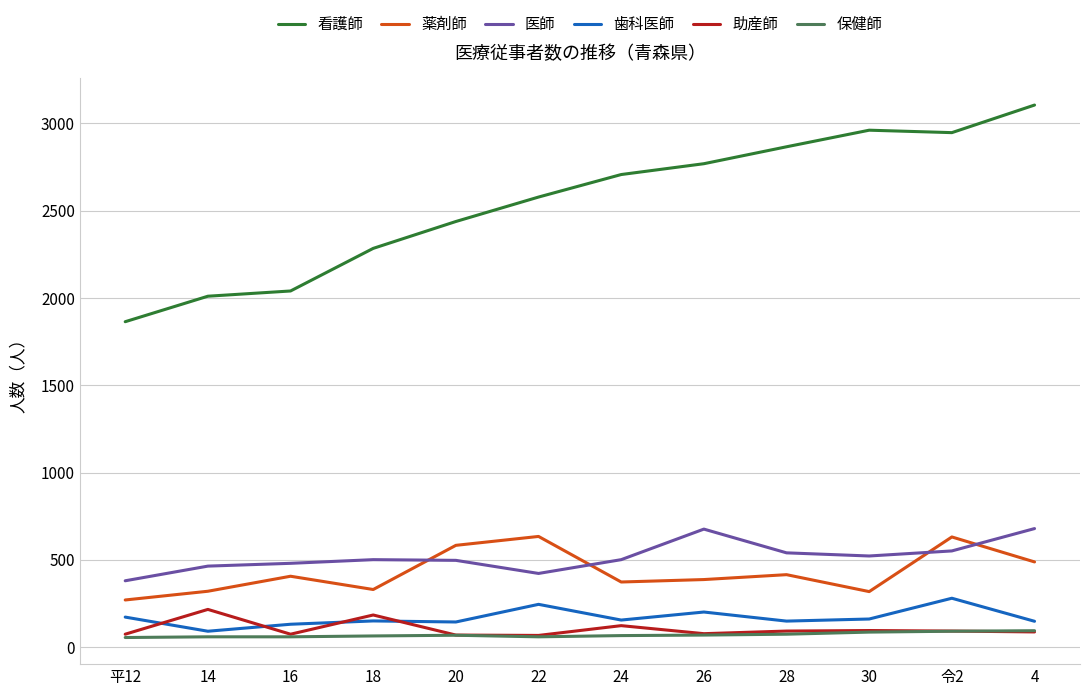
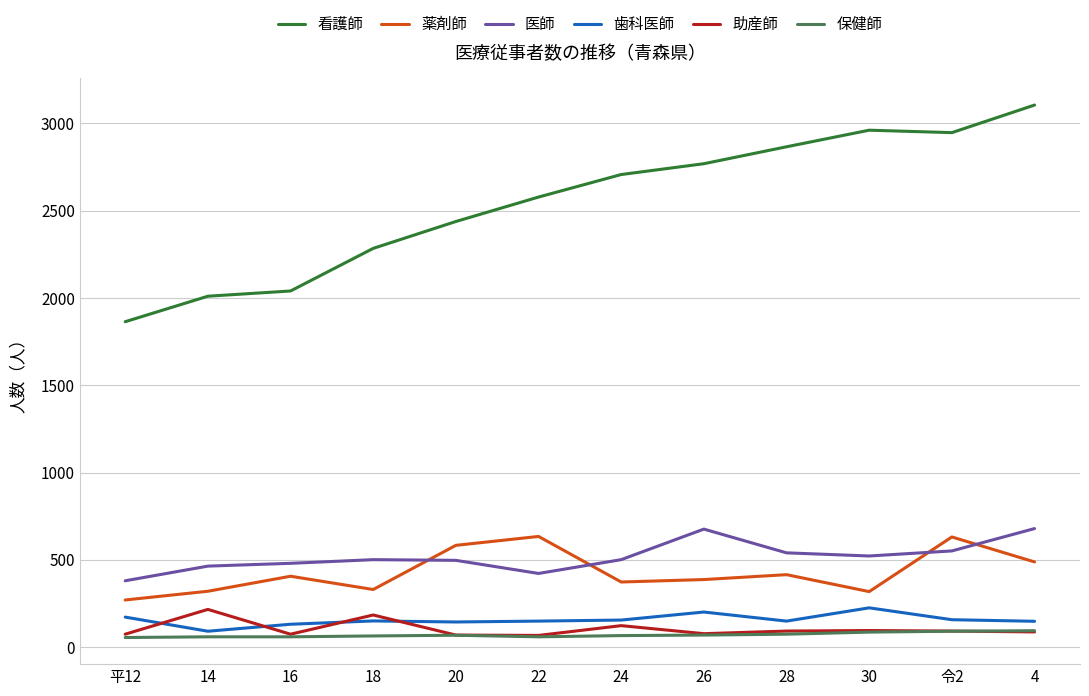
  {
    "薬剤師": {
      "平12": 270,
      "14": 320,
      "16": 410,
      "18": 330,
      "20": 580,
      "22": 630,
      "24": 370,
      "26": 390,
      "28": 420,
      "30": 320,
      "令2": 630,
      "4": 490
    },
    "医師": {
      "平12": 380,
      "14": 460,
      "16": 480,
      "18": 500,
      "20": 500,
      "22": 420,
      "24": 500,
      "26": 680,
      "28": 540,
      "30": 520,
      "令2": 550,
      "4": 680
    },
    "歯科医師": {
      "平12": 170,
      "14": 90,
      "16": 130,
      "18": 150,
      "20": 140,
-     "22": 250,
+     "22": 150,
      "24": 160,
      "26": 200,
      "28": 150,
-     "30": 160,
-     "令2": 280,
+     "30": 230,
+     "令2": 160,
      "4": 150
    },
    "助産師": {
      "平12": 70,
      "14": 220,
      "16": 70,
      "18": 180,
      "24": 120,
      "28": 90
    }
  }
